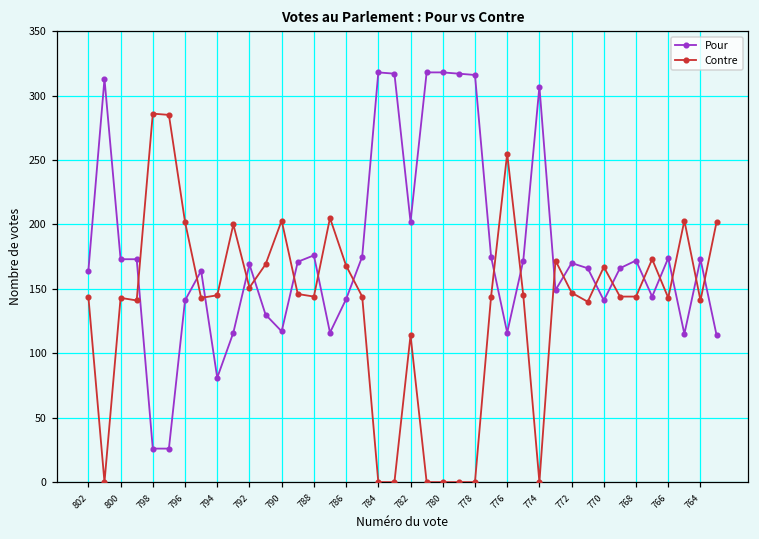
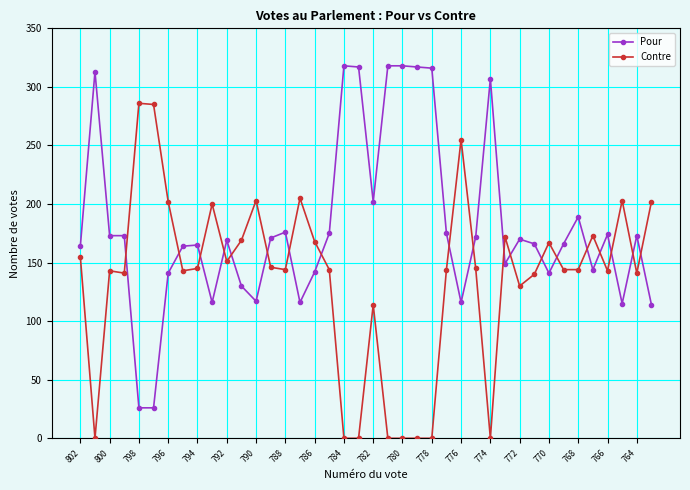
  {
    "Pour": {
      "802": 164,
      "800": 173,
      "798": 26,
      "796": 141,
-     "794": 81,
+     "794": 165,
      "792": 169,
      "790": 117,
      "788": 176,
      "786": 142,
      "784": 318,
      "782": 202,
      "780": 318,
      "778": 316,
      "776": 116,
      "774": 307,
      "772": 170,
      "770": 141,
-     "768": 172,
+     "768": 189,
      "766": 174,
      "764": 173
    },
    "Contre": {
-     "802": 144,
+     "802": 155,
      "800": 143,
      "798": 286,
      "796": 202,
      "794": 145,
      "792": 151,
      "790": 203,
      "788": 144,
      "786": 168,
      "784": 0,
      "782": 114,
      "780": 0,
      "778": 0,
      "776": 255,
      "774": 0,
-     "772": 147,
+     "772": 130,
      "770": 167,
      "768": 144,
      "766": 143,
      "764": 141
    }
  }
